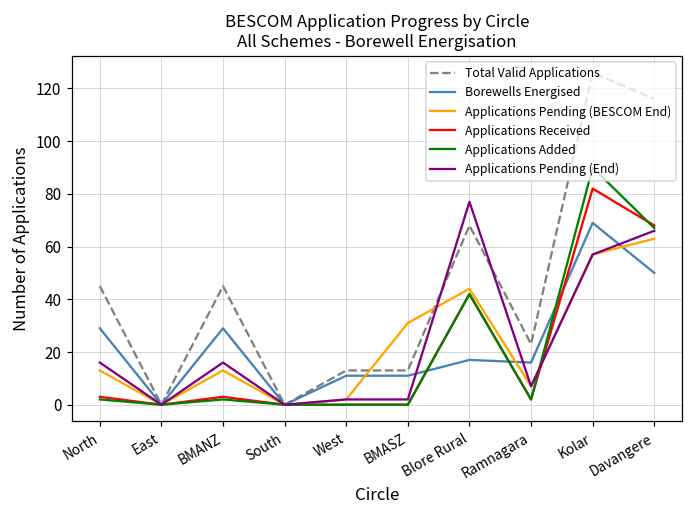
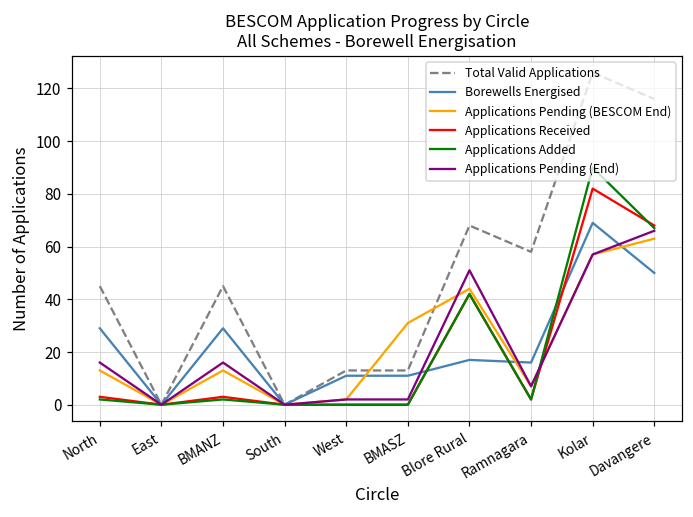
  {
    "Total Valid Applications": {
      "North": 45,
      "BMANZ": 45,
      "West": 13,
      "BMASZ": 13,
      "Blore Rural": 68,
-     "Ramnagara": 23
+     "Ramnagara": 58
    },
    "Borewells Energised": {
      "North": 29,
      "BMANZ": 29,
      "West": 11,
      "BMASZ": 11,
      "Blore Rural": 17,
      "Ramnagara": 16,
      "Kolar": 69,
      "Davangere": 50
    },
    "Applications Pending (BESCOM End)": {
      "North": 13,
      "BMANZ": 13,
      "BMASZ": 31,
      "Blore Rural": 44,
      "Davangere": 63
    },
    "Applications Received": {
      "Kolar": 82
    },
    "Applications Pending (End)": {
      "North": 16,
      "BMANZ": 16,
      "BMASZ": 2,
-     "Blore Rural": 77
+     "Blore Rural": 51
    }
  }
